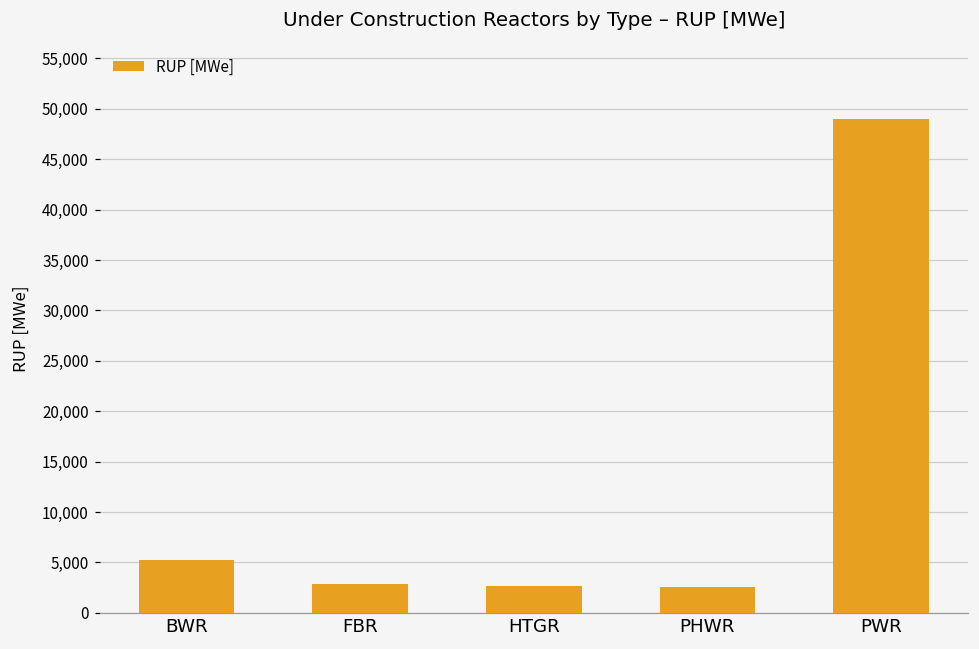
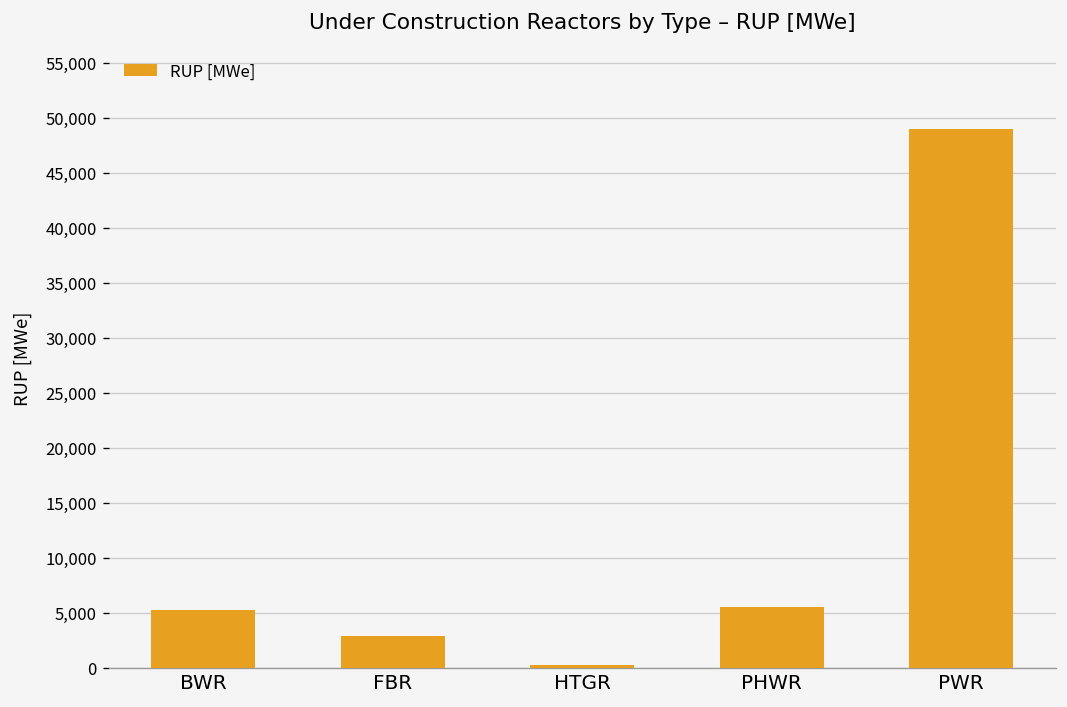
  {
    "BWR": "5,000",
    "FBR": "3,000",
-   "HTGR": "3,000",
-   "PHWR": "3,000",
+   "HTGR": "0",
+   "PHWR": "5,000",
    "PWR": "49,000"
  }
